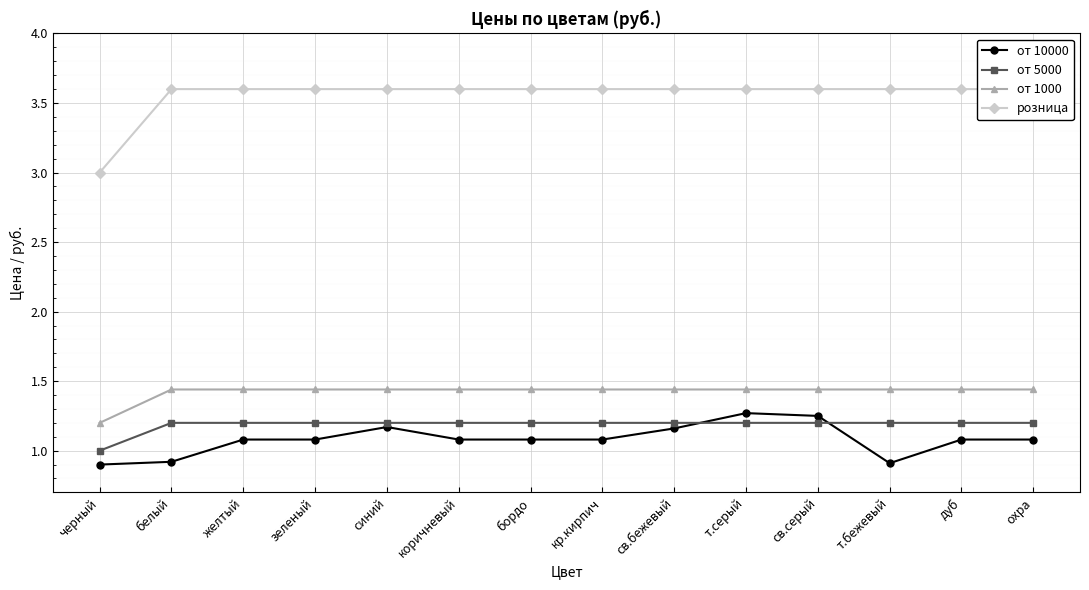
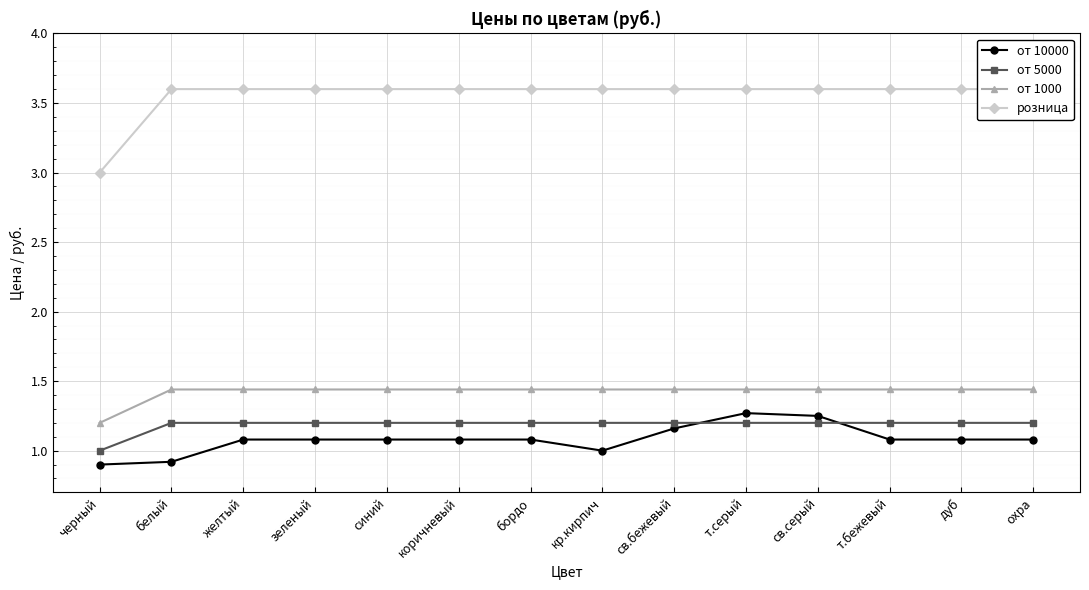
  {
    "от 10000": {
      "черный": 0.90,
      "белый": 0.92,
      "желтый": 1.08,
      "зеленый": 1.08,
-     "синий": 1.17,
+     "синий": 1.08,
      "коричневый": 1.08,
      "бордо": 1.08,
-     "кр.кирпич": 1.08,
+     "кр.кирпич": 1.00,
      "св.бежевый": 1.16,
      "т.серый": 1.27,
      "св.серый": 1.25,
-     "т.бежевый": 0.91,
+     "т.бежевый": 1.08,
      "дуб": 1.08,
      "охра": 1.08
    },
    "от 5000": {
      "черный": 1.00,
      "белый": 1.20,
      "желтый": 1.20,
      "зеленый": 1.20,
      "синий": 1.20,
      "коричневый": 1.20,
      "бордо": 1.20,
      "кр.кирпич": 1.20,
      "св.бежевый": 1.20,
      "т.серый": 1.20,
      "св.серый": 1.20,
      "т.бежевый": 1.20,
      "дуб": 1.20,
      "охра": 1.20
    }
  }
